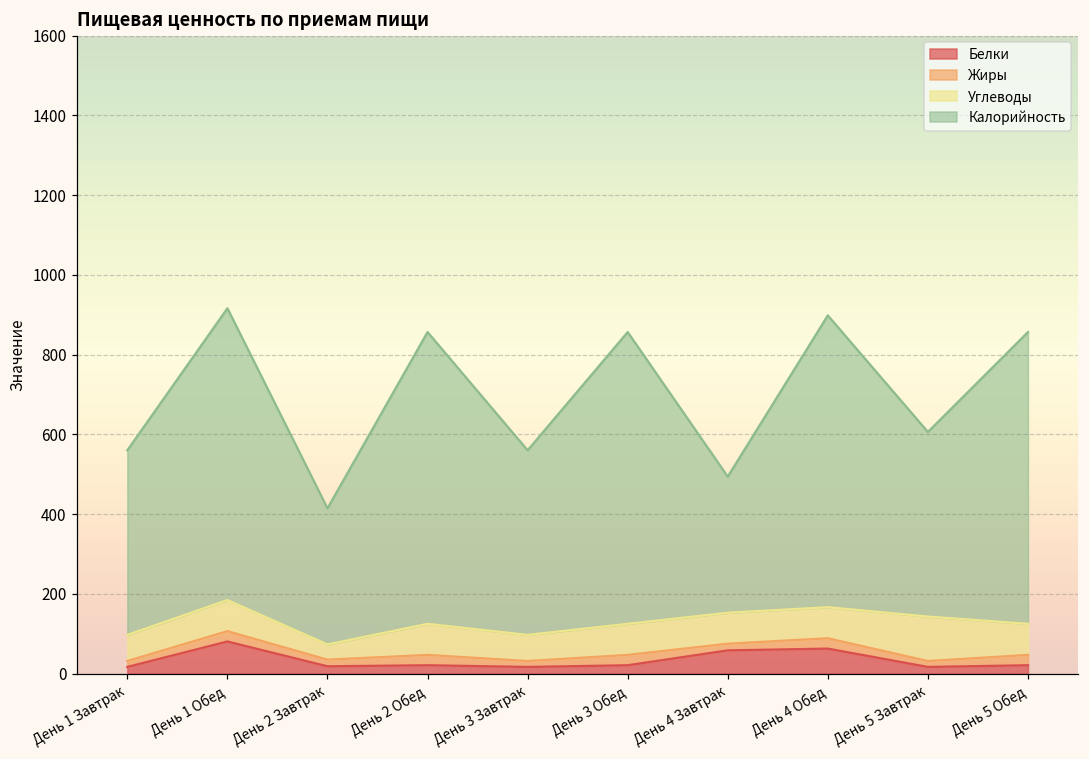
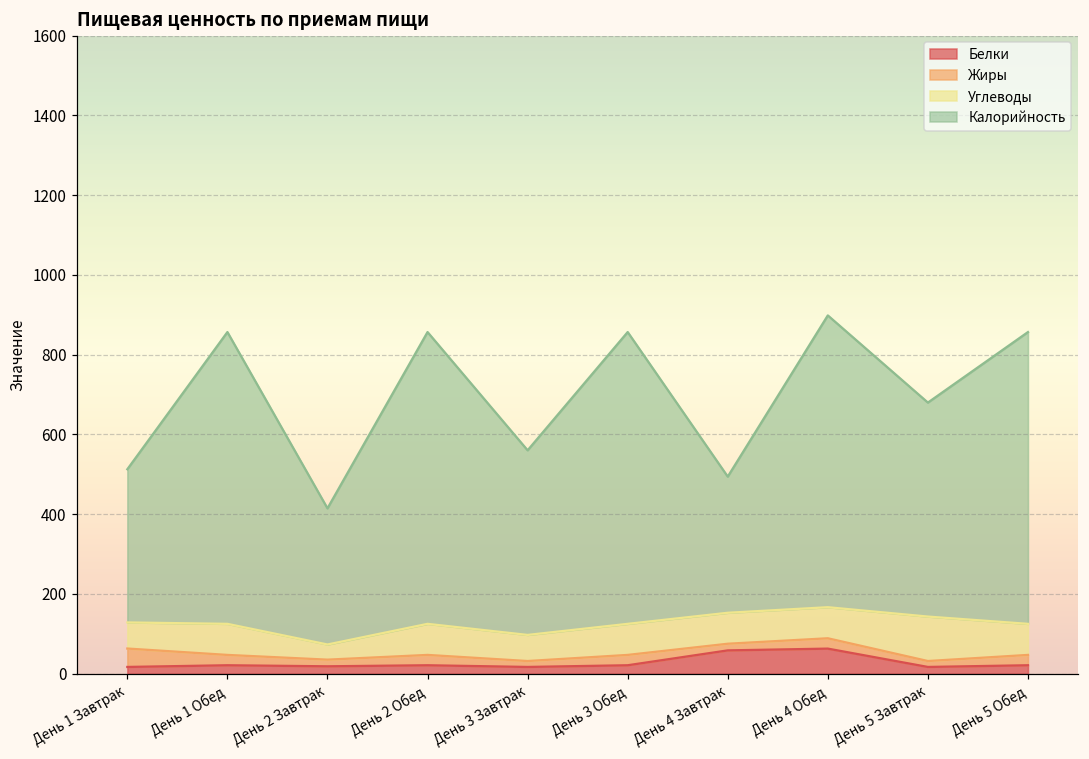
  {
    "Белки": {
      "День 1 Завтрак": 20,
-     "День 1 Обед": 80,
+     "День 1 Обед": 20,
      "День 2 Завтрак": 20,
      "День 2 Обед": 20,
      "День 3 Завтрак": 20,
      "День 3 Обед": 20,
      "День 4 Завтрак": 60,
      "День 4 Обед": 60,
      "День 5 Завтрак": 20,
      "День 5 Обед": 20
    },
    "Жиры": {
-     "День 1 Завтрак": 10,
+     "День 1 Завтрак": 50,
      "День 1 Обед": 30,
      "День 2 Завтрак": 20,
      "День 2 Обед": 30,
      "День 3 Завтрак": 10,
      "День 3 Обед": 30,
      "День 4 Завтрак": 20,
      "День 4 Обед": 30,
      "День 5 Завтрак": 10,
      "День 5 Обед": 30
    },
    "Углеводы": {
      "День 1 Завтрак": 70,
      "День 1 Обед": 80,
      "День 2 Завтрак": 40,
      "День 2 Обед": 80,
      "День 3 Завтрак": 70,
      "День 3 Обед": 80,
      "День 4 Завтрак": 80,
      "День 4 Обед": 80,
      "День 5 Завтрак": 110,
      "День 5 Обед": 80
    },
    "Калорийность": {
-     "День 1 Завтрак": 460,
+     "День 1 Завтрак": 380,
      "День 1 Обед": 730,
      "День 2 Завтрак": 340,
      "День 2 Обед": 730,
      "День 3 Завтрак": 460,
      "День 3 Обед": 730,
      "День 4 Завтрак": 340,
      "День 4 Обед": 730,
-     "День 5 Завтрак": 460,
+     "День 5 Завтрак": 540,
      "День 5 Обед": 730
    }
  }
